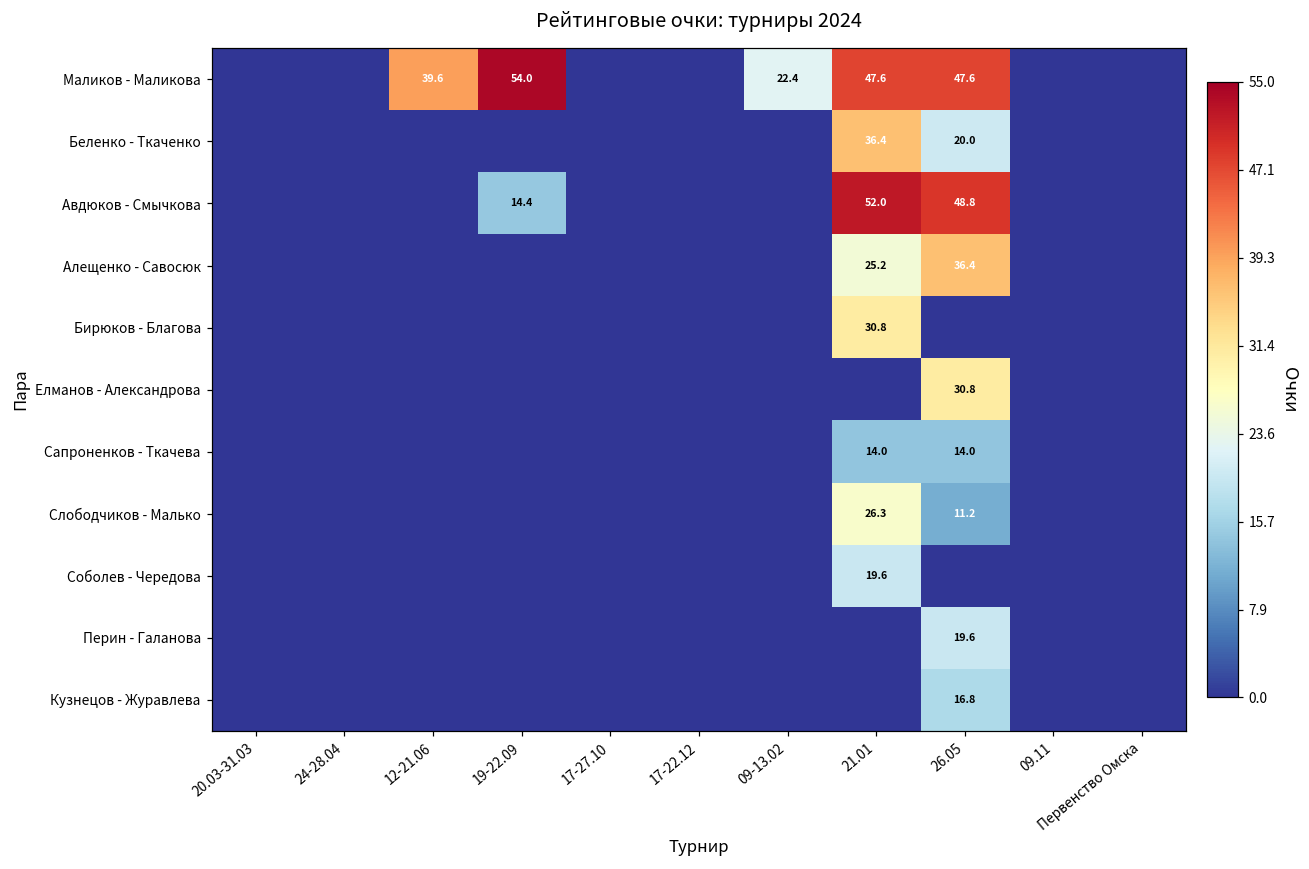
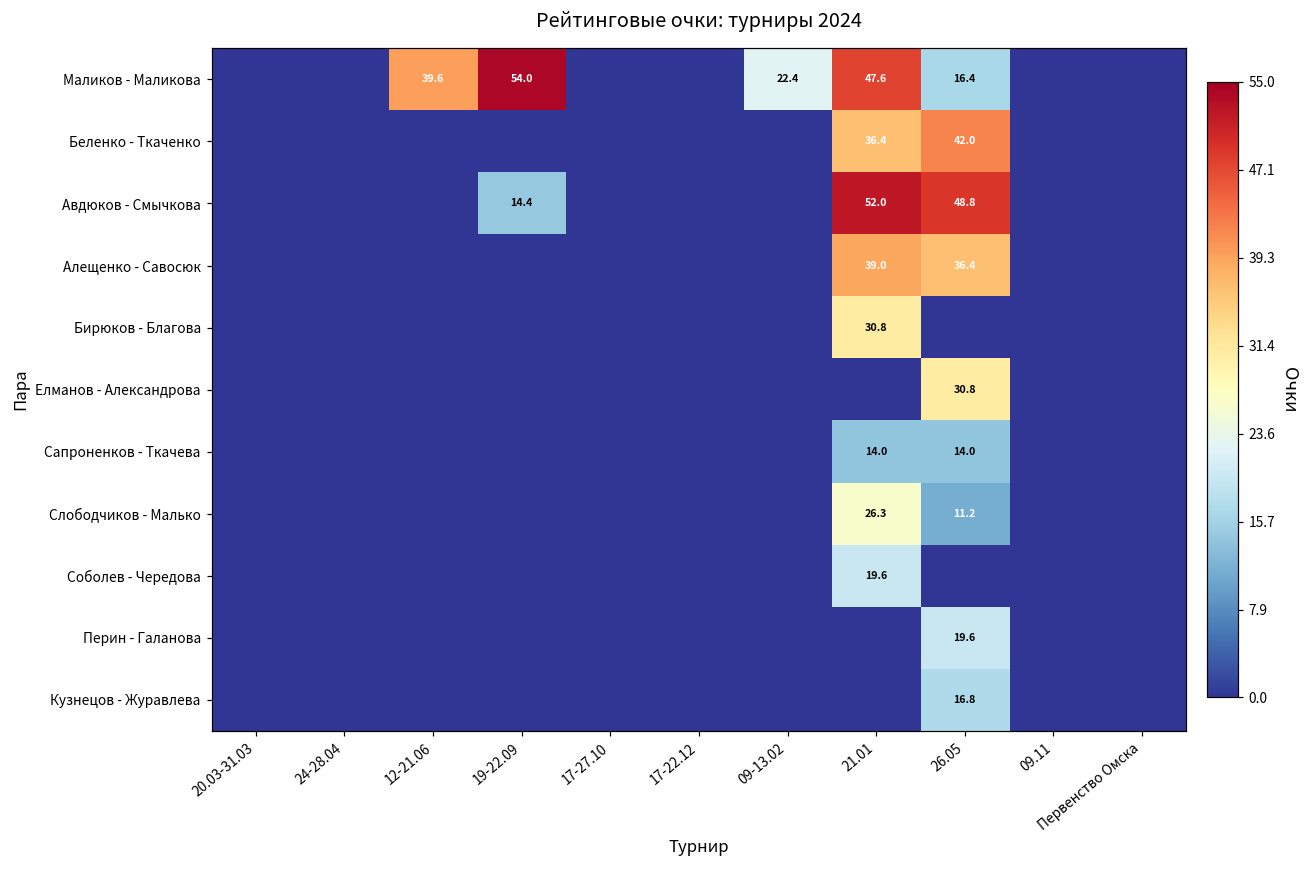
  {
    "Маликов - Маликова": {
      "12-21.06": 39.6,
      "19-22.09": 54.0,
      "09-13.02": 22.4,
      "21.01": 47.6,
-     "26.05": 47.6
+     "26.05": 16.4
    },
    "Беленко - Ткаченко": {
      "21.01": 36.4,
-     "26.05": 20.0
+     "26.05": 42.0
    },
    "Авдюков - Смычкова": {
      "19-22.09": 14.4,
      "21.01": 52.0,
      "26.05": 48.8
    },
    "Алещенко - Савосюк": {
-     "21.01": 25.2,
+     "21.01": 39.0,
      "26.05": 36.4
    },
    "Бирюков - Благова": {
      "21.01": 30.8
    },
    "Елманов - Александрова": {
      "26.05": 30.8
    },
    "Сапроненков - Ткачева": {
      "21.01": 14.0,
      "26.05": 14.0
    },
    "Слободчиков - Малько": {
      "21.01": 26.3,
      "26.05": 11.2
    },
    "Соболев - Чередова": {
      "21.01": 19.6
    },
    "Перин - Галанова": {
      "26.05": 19.6
    },
    "Кузнецов - Журавлева": {
      "26.05": 16.8
    }
  }
